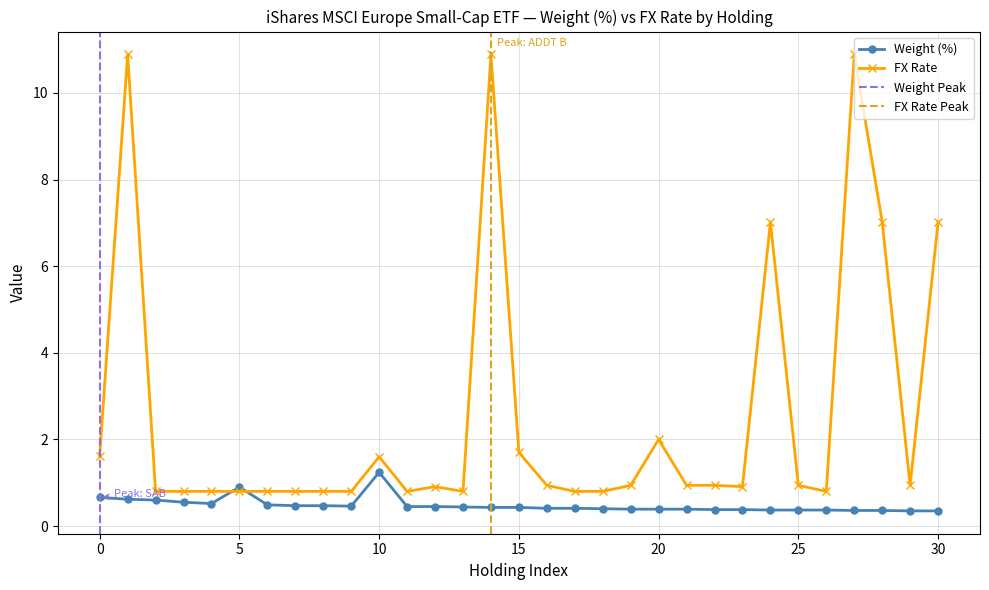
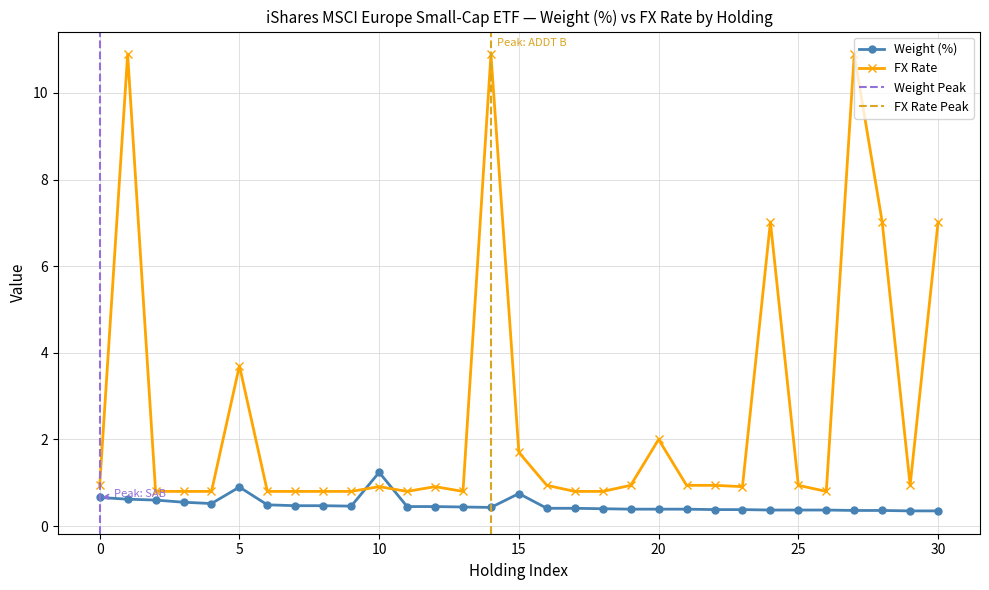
  {
    "Weight (%)": {
      "0": 0.7,
      "5": 0.9,
      "10": 1.2,
-     "15": 0.4,
+     "15": 0.8,
      "20": 0.4,
      "25": 0.4,
      "30": 0.4
    },
    "FX Rate": {
-     "0": 1.6,
-     "5": 0.8,
-     "10": 1.6,
+     "0": 0.9,
+     "5": 3.7,
+     "10": 0.9,
      "15": 1.7,
      "20": 2.0,
      "25": 0.9,
      "30": 7.0
    }
  }
